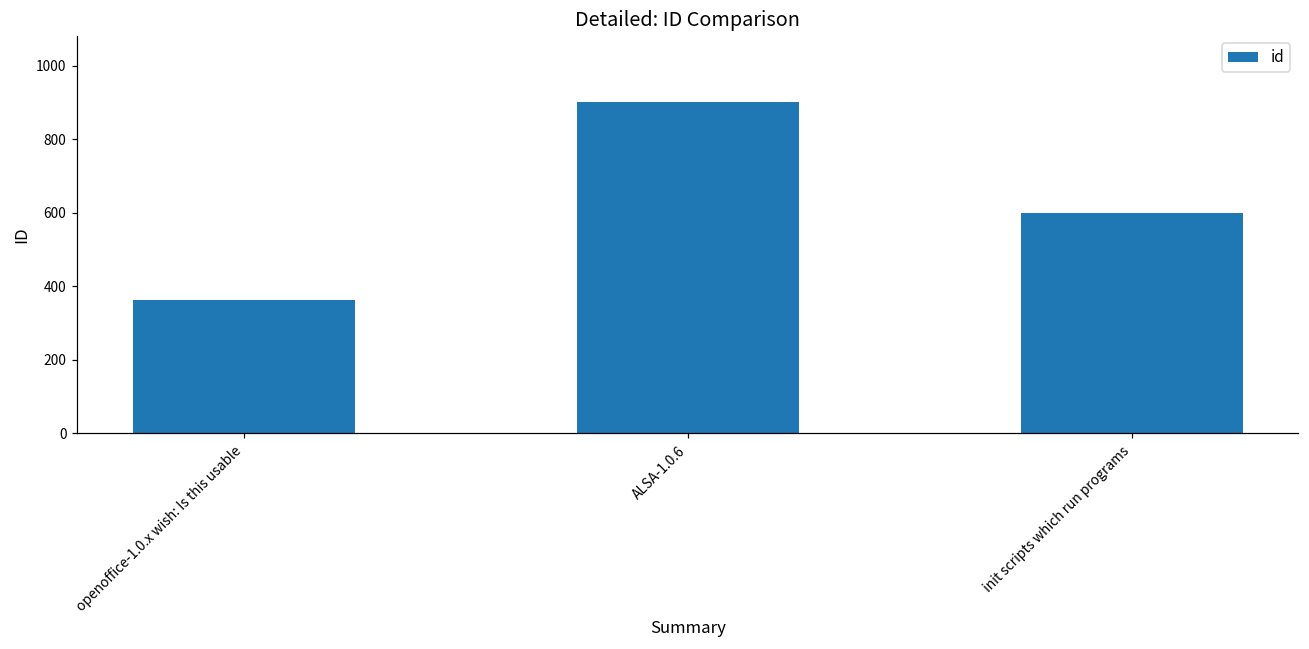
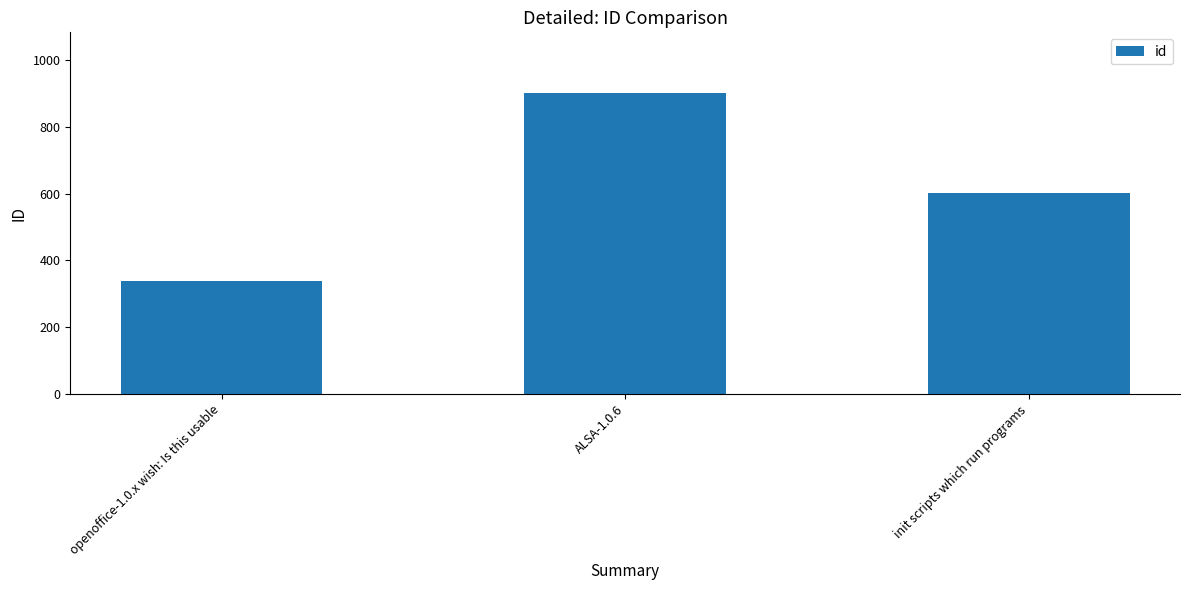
  {
-   "openoffice-1.0.x wish: Is this usable": 360,
+   "openoffice-1.0.x wish: Is this usable": 340,
    "ALSA-1.0.6": 900,
    "init scripts which run programs": 600
  }
